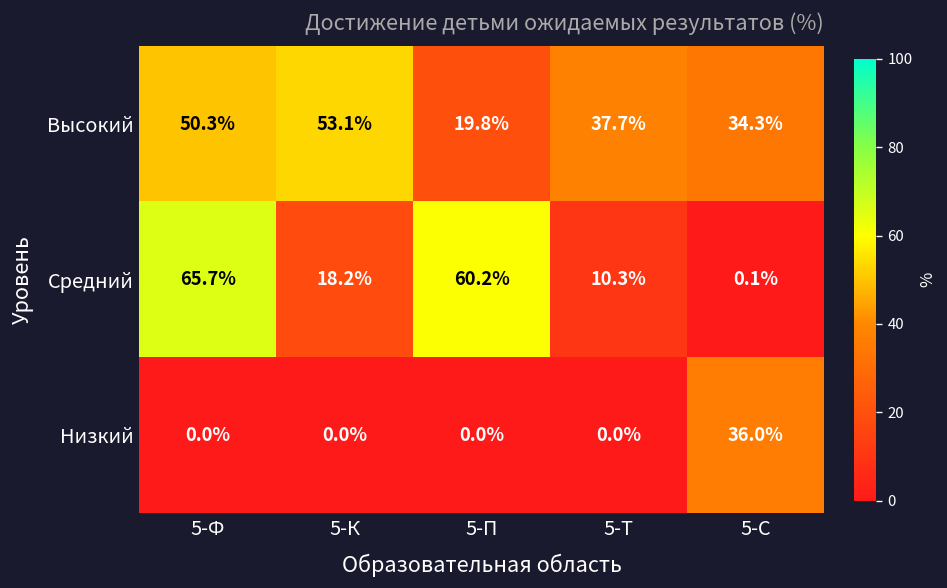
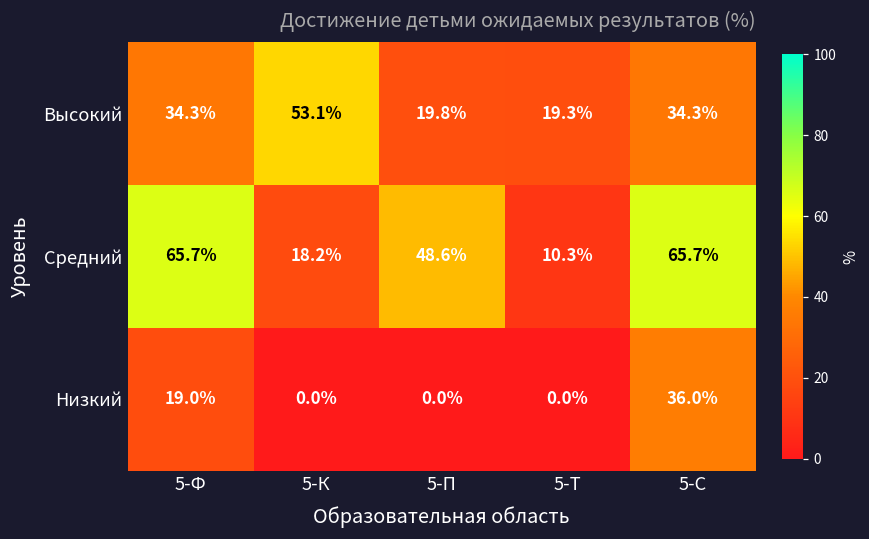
  {
    "Высокий": {
-     "5-Ф": "50.3%",
+     "5-Ф": "34.3%",
      "5-К": "53.1%",
      "5-П": "19.8%",
-     "5-Т": "37.7%",
+     "5-Т": "19.3%",
      "5-С": "34.3%"
    },
    "Средний": {
      "5-Ф": "65.7%",
      "5-К": "18.2%",
-     "5-П": "60.2%",
+     "5-П": "48.6%",
      "5-Т": "10.3%",
-     "5-С": "0.1%"
+     "5-С": "65.7%"
    },
    "Низкий": {
-     "5-Ф": "0.0%",
+     "5-Ф": "19.0%",
      "5-К": "0.0%",
      "5-П": "0.0%",
      "5-Т": "0.0%",
      "5-С": "36.0%"
    }
  }
